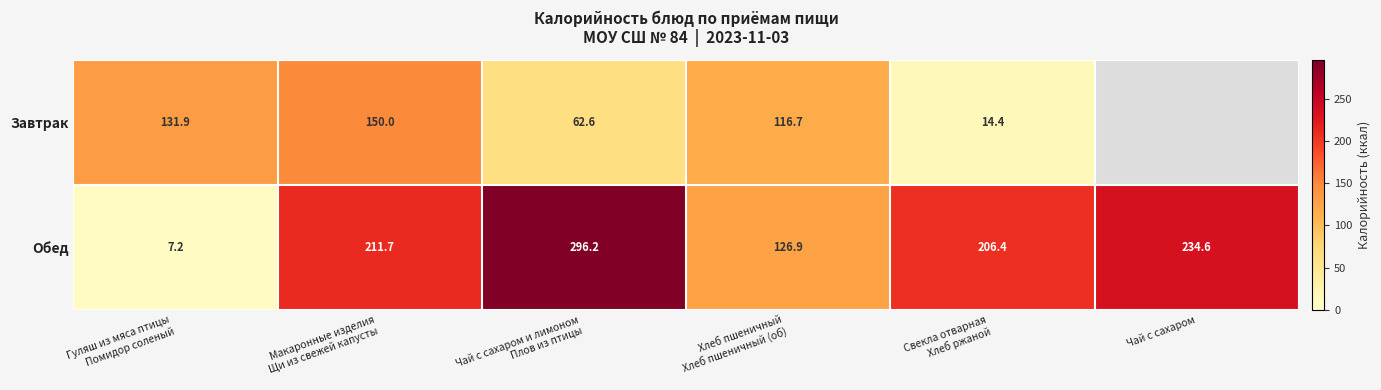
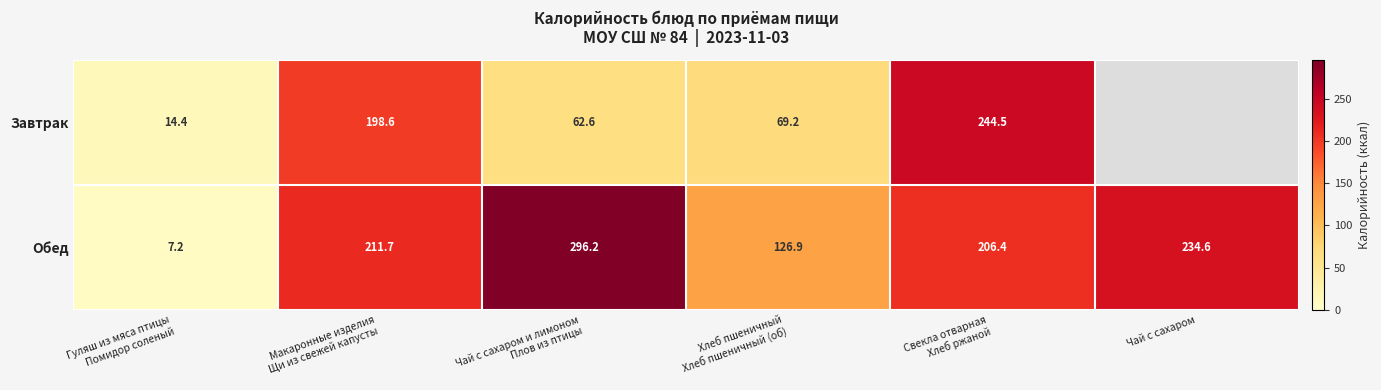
  {
    "Завтрак": {
-     "Гуляш из мяса птицы Помидор соленый": 131.9,
-     "Макаронные изделия Щи из свежей капусты": 150.0,
+     "Гуляш из мяса птицы Помидор соленый": 14.4,
+     "Макаронные изделия Щи из свежей капусты": 198.6,
      "Чай с сахаром и лимоном Плов из птицы": 62.6,
-     "Хлеб пшеничный Хлеб пшеничный (об)": 116.7,
-     "Свекла отварная Хлеб ржаной": 14.4
+     "Хлеб пшеничный Хлеб пшеничный (об)": 69.2,
+     "Свекла отварная Хлеб ржаной": 244.5
    },
    "Обед": {
      "Гуляш из мяса птицы Помидор соленый": 7.2,
      "Макаронные изделия Щи из свежей капусты": 211.7,
      "Чай с сахаром и лимоном Плов из птицы": 296.2,
      "Хлеб пшеничный Хлеб пшеничный (об)": 126.9,
      "Свекла отварная Хлеб ржаной": 206.4,
      "Чай с сахаром": 234.6
    }
  }
